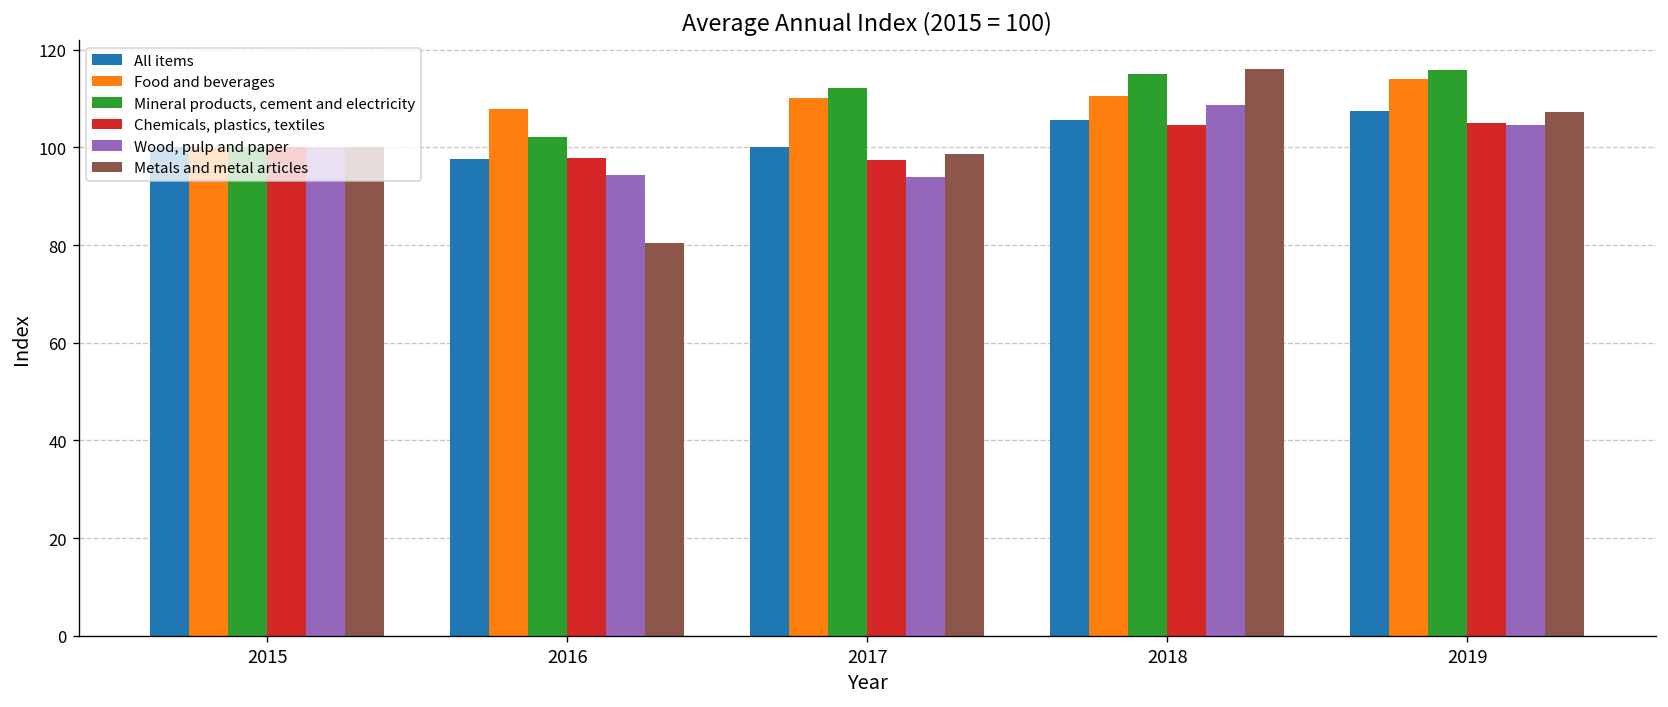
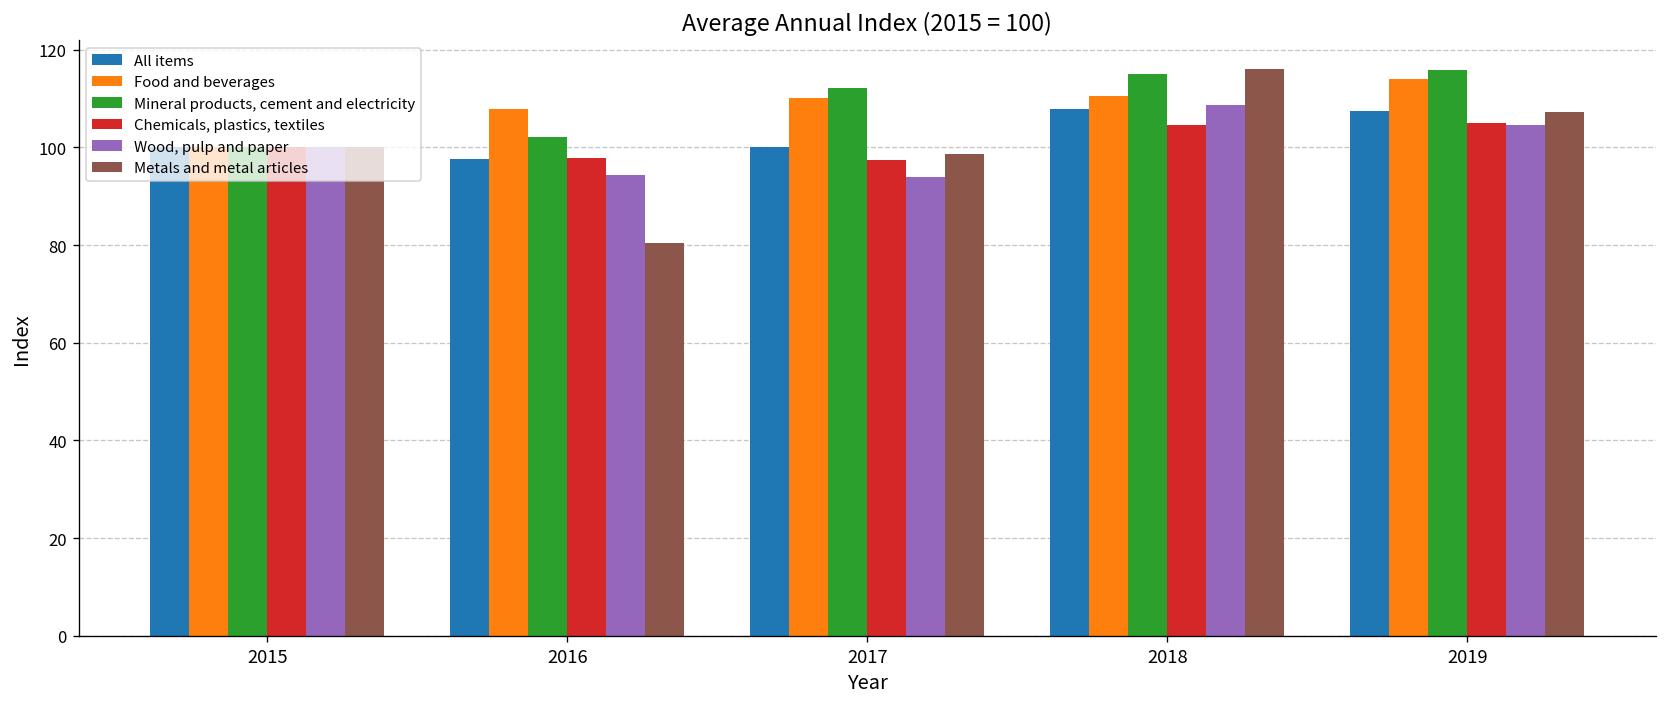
  {
    "All items": {
      "2016": 98,
      "2017": 100,
-     "2018": 106,
+     "2018": 108,
      "2019": 108
    },
    "Food and beverages": {
      "2016": 108,
      "2017": 110,
      "2018": 110,
      "2019": 114
    },
    "Mineral products, cement and electricity": {
      "2016": 102,
      "2017": 112,
      "2018": 115,
      "2019": 116
    },
    "Chemicals, plastics, textiles": {
      "2016": 98,
      "2017": 97,
      "2018": 105,
      "2019": 105
    },
    "Wood, pulp and paper": {
      "2016": 94,
      "2017": 94,
      "2018": 109,
      "2019": 105
    },
    "Metals and metal articles": {
      "2016": 80,
      "2017": 99,
      "2018": 116,
      "2019": 107
    }
  }
